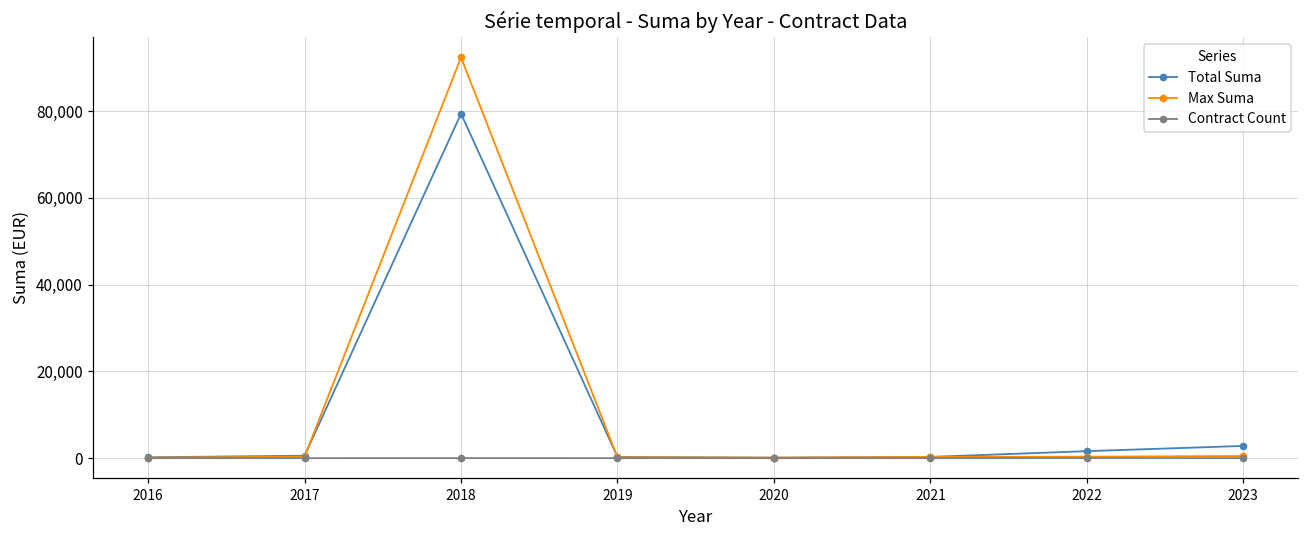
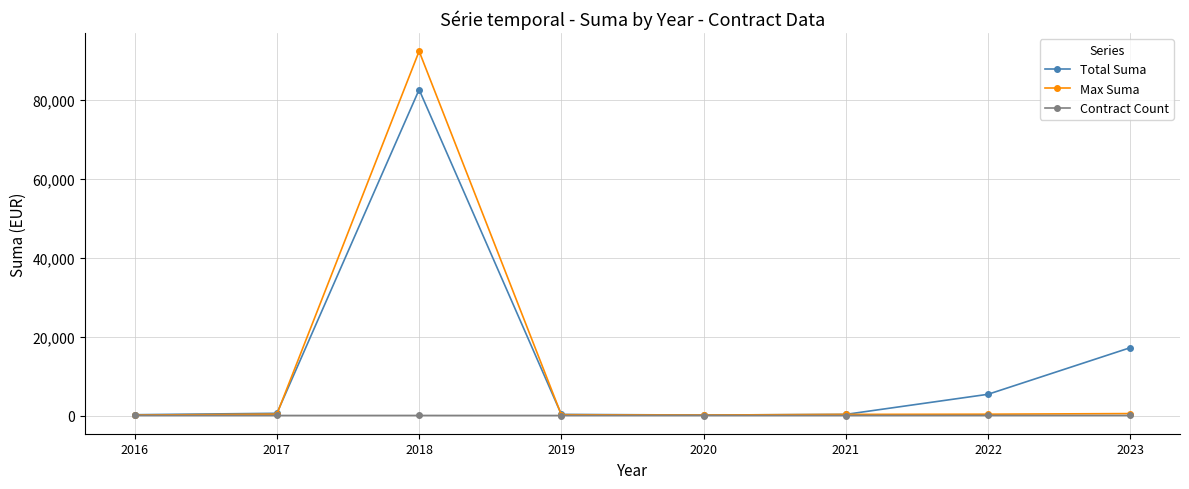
  {
    "Total Suma": {
-     "2018": "79,000",
-     "2022": "2,000",
-     "2023": "3,000"
+     "2018": "83,000",
+     "2022": "5,000",
+     "2023": "17,000"
    },
    "Max Suma": {
      "2018": "92,000"
    },
    "Contract Count": {
      "2018": "0"
    }
  }
